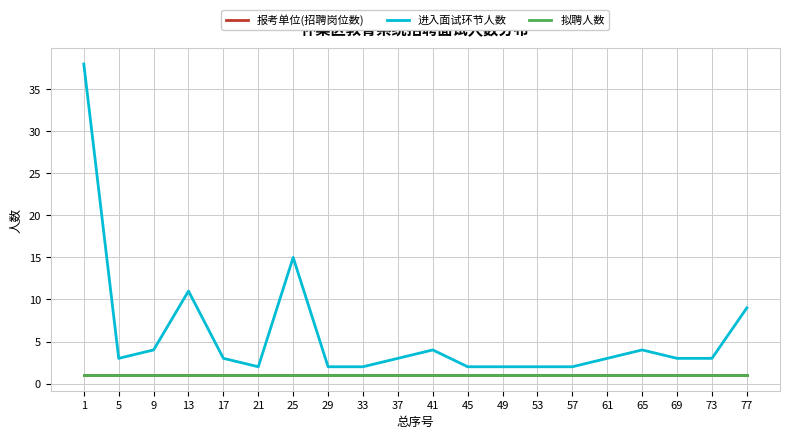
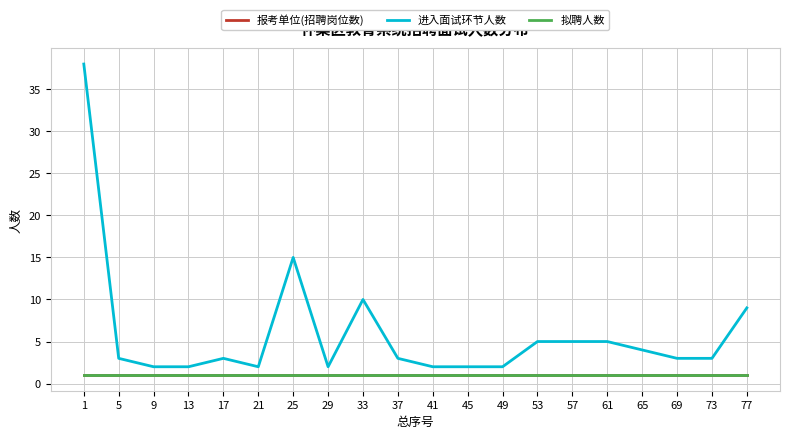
  {
    "拟聘人数": {
      "1": 1,
      "5": 1,
      "9": 1,
      "13": 1,
      "17": 1,
      "21": 1,
      "25": 1,
      "29": 1,
      "33": 1,
      "37": 1,
      "41": 1,
      "45": 1,
      "49": 1,
      "53": 1,
      "57": 1,
      "61": 1,
      "65": 1,
      "69": 1,
      "73": 1,
      "77": 1
    },
    "进入面试环节人数": {
      "1": 38,
      "5": 3,
-     "9": 4,
-     "13": 11,
+     "9": 2,
+     "13": 2,
      "17": 3,
      "21": 2,
      "25": 15,
      "29": 2,
-     "33": 2,
+     "33": 10,
      "37": 3,
-     "41": 4,
+     "41": 2,
      "45": 2,
      "49": 2,
-     "53": 2,
-     "57": 2,
-     "61": 3,
+     "53": 5,
+     "57": 5,
+     "61": 5,
      "65": 4,
      "69": 3,
      "73": 3,
      "77": 9
    }
  }
